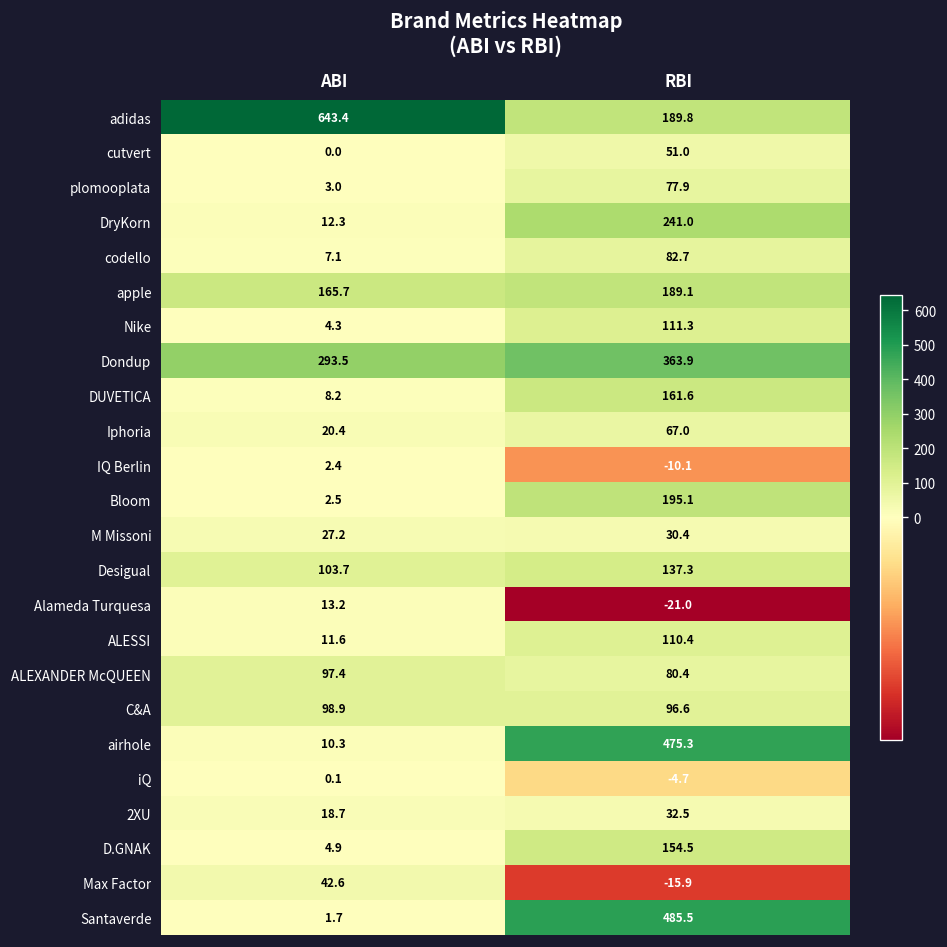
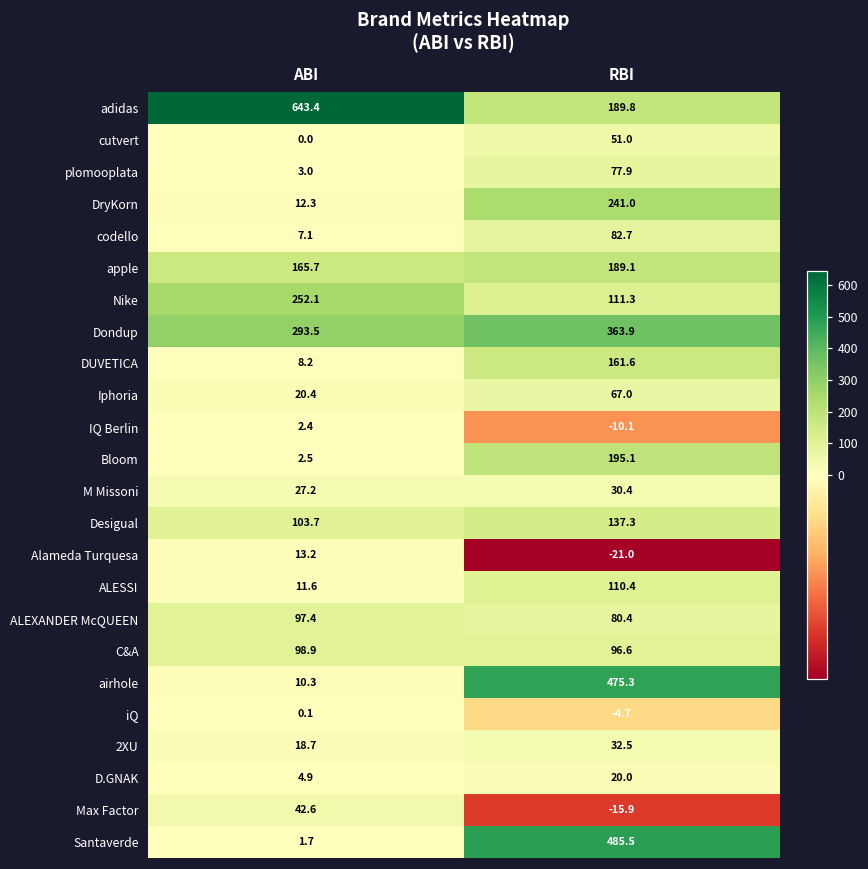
  {
    "adidas": {
      "ABI": 643.4,
      "RBI": 189.8
    },
    "cutvert": {
      "ABI": 0.0,
      "RBI": 51.0
    },
    "plomooplata": {
      "ABI": 3.0,
      "RBI": 77.9
    },
    "DryKorn": {
      "ABI": 12.3,
      "RBI": 241.0
    },
    "codello": {
      "ABI": 7.1,
      "RBI": 82.7
    },
    "apple": {
      "ABI": 165.7,
      "RBI": 189.1
    },
    "Nike": {
-     "ABI": 4.3,
+     "ABI": 252.1,
      "RBI": 111.3
    },
    "Dondup": {
      "ABI": 293.5,
      "RBI": 363.9
    },
    "DUVETICA": {
      "ABI": 8.2,
      "RBI": 161.6
    },
    "Iphoria": {
      "ABI": 20.4,
      "RBI": 67.0
    },
    "IQ Berlin": {
      "ABI": 2.4,
      "RBI": -10.1
    },
    "Bloom": {
      "ABI": 2.5,
      "RBI": 195.1
    },
    "M Missoni": {
      "ABI": 27.2,
      "RBI": 30.4
    },
    "Desigual": {
      "ABI": 103.7,
      "RBI": 137.3
    },
    "Alameda Turquesa": {
      "ABI": 13.2,
      "RBI": -21.0
    },
    "ALESSI": {
      "ABI": 11.6,
      "RBI": 110.4
    },
    "ALEXANDER McQUEEN": {
      "ABI": 97.4,
      "RBI": 80.4
    },
    "C&A": {
      "ABI": 98.9,
      "RBI": 96.6
    },
    "airhole": {
      "ABI": 10.3,
      "RBI": 475.3
    },
    "iQ": {
      "ABI": 0.1,
      "RBI": -4.7
    },
    "2XU": {
      "ABI": 18.7,
      "RBI": 32.5
    },
    "D.GNAK": {
      "ABI": 4.9,
-     "RBI": 154.5
+     "RBI": 20.0
    },
    "Max Factor": {
      "ABI": 42.6,
      "RBI": -15.9
    },
    "Santaverde": {
      "ABI": 1.7,
      "RBI": 485.5
    }
  }
